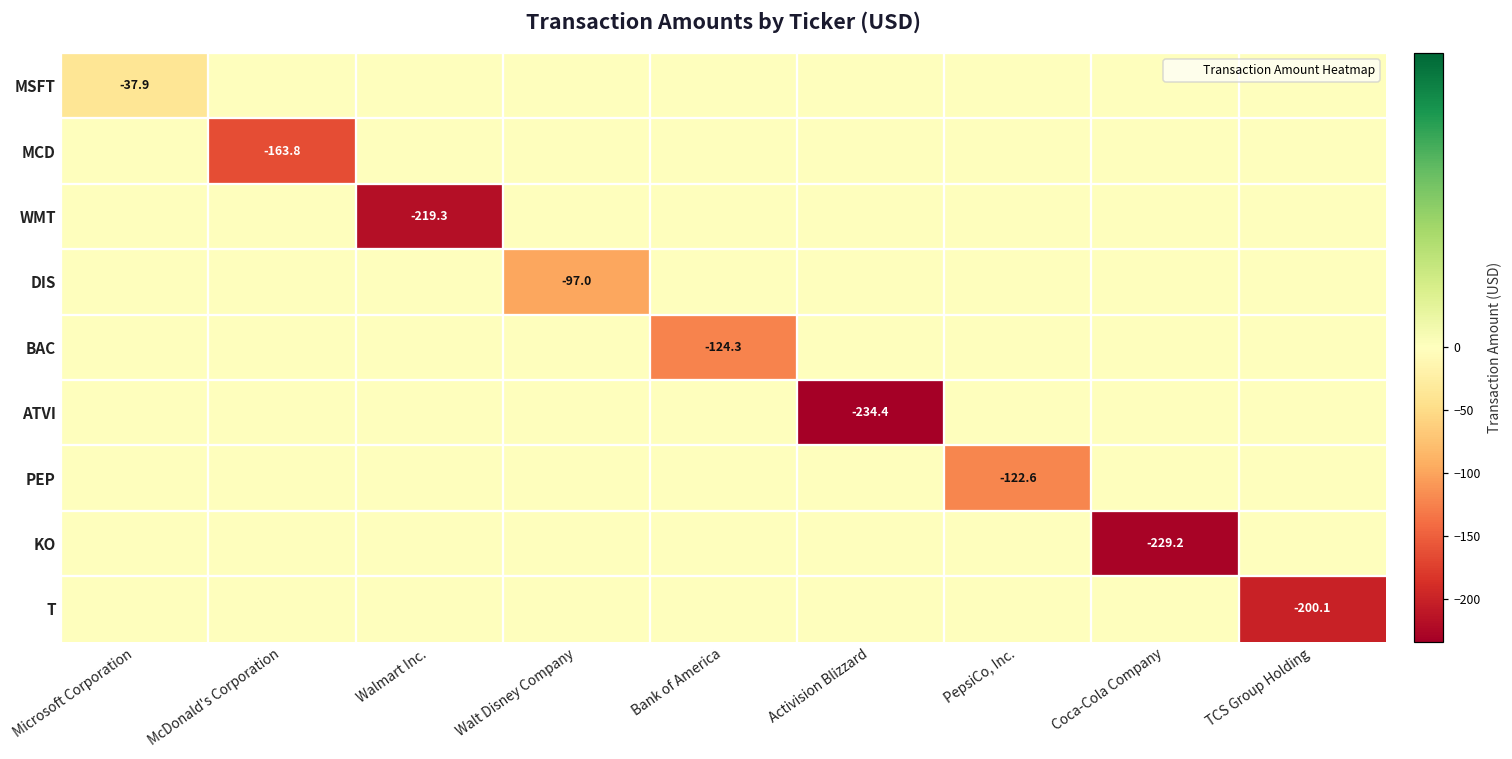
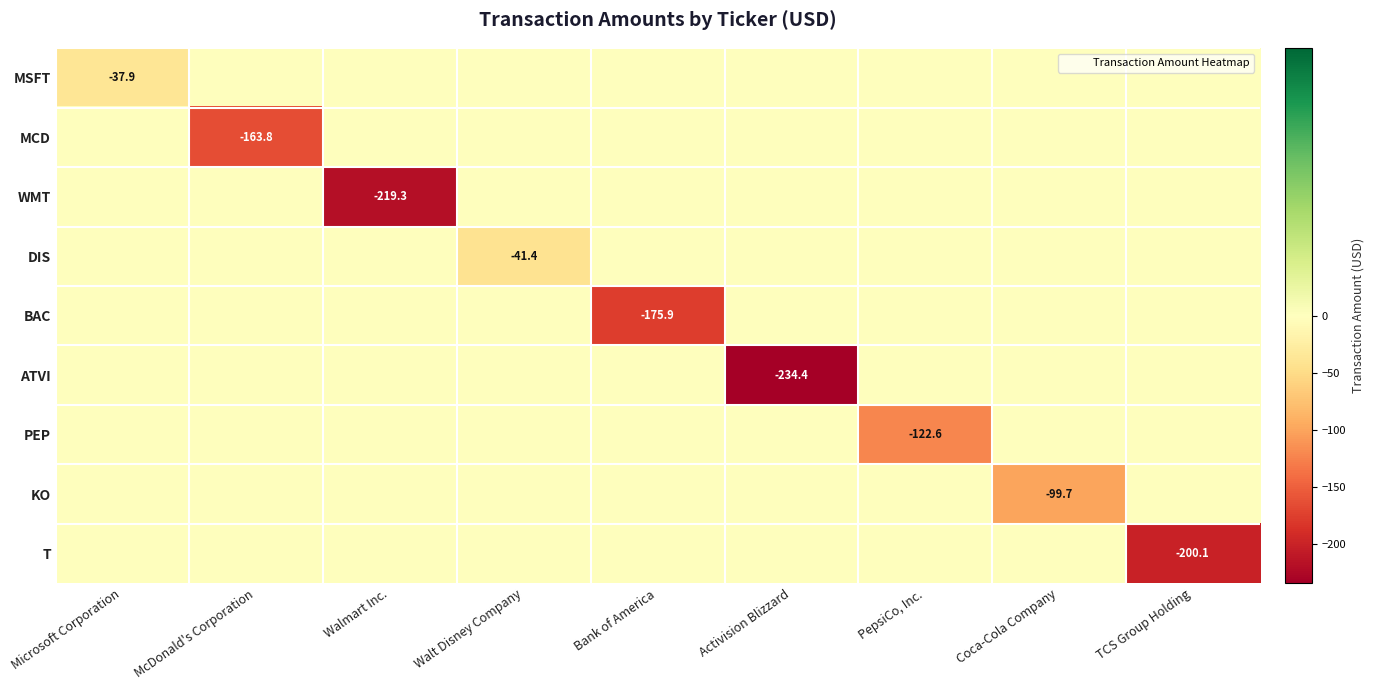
  {
    "MSFT": {
      "Microsoft Corporation": -37.9
    },
    "MCD": {
      "McDonald's Corporation": -163.8
    },
    "WMT": {
      "Walmart Inc.": -219.3
    },
    "DIS": {
-     "Walt Disney Company": -97.0
+     "Walt Disney Company": -41.4
    },
    "BAC": {
-     "Bank of America": -124.3
+     "Bank of America": -175.9
    },
    "ATVI": {
      "Activision Blizzard": -234.4
    },
    "PEP": {
      "PepsiCo, Inc.": -122.6
    },
    "KO": {
-     "Coca-Cola Company": -229.2
+     "Coca-Cola Company": -99.7
    },
    "T": {
      "TCS Group Holding": -200.1
    }
  }
